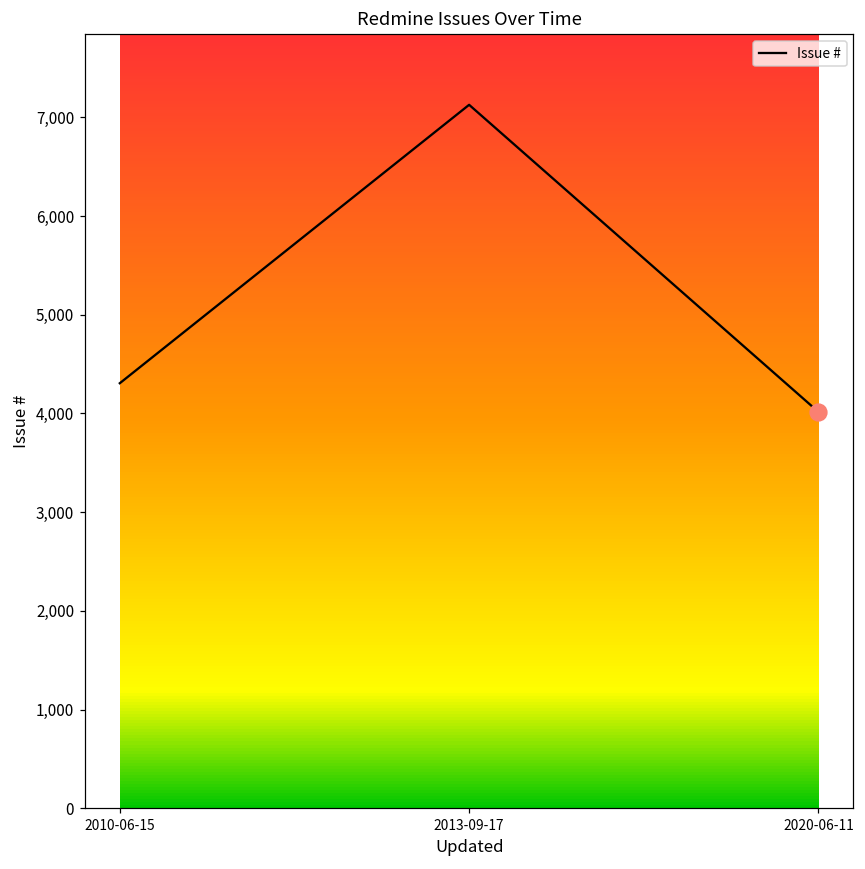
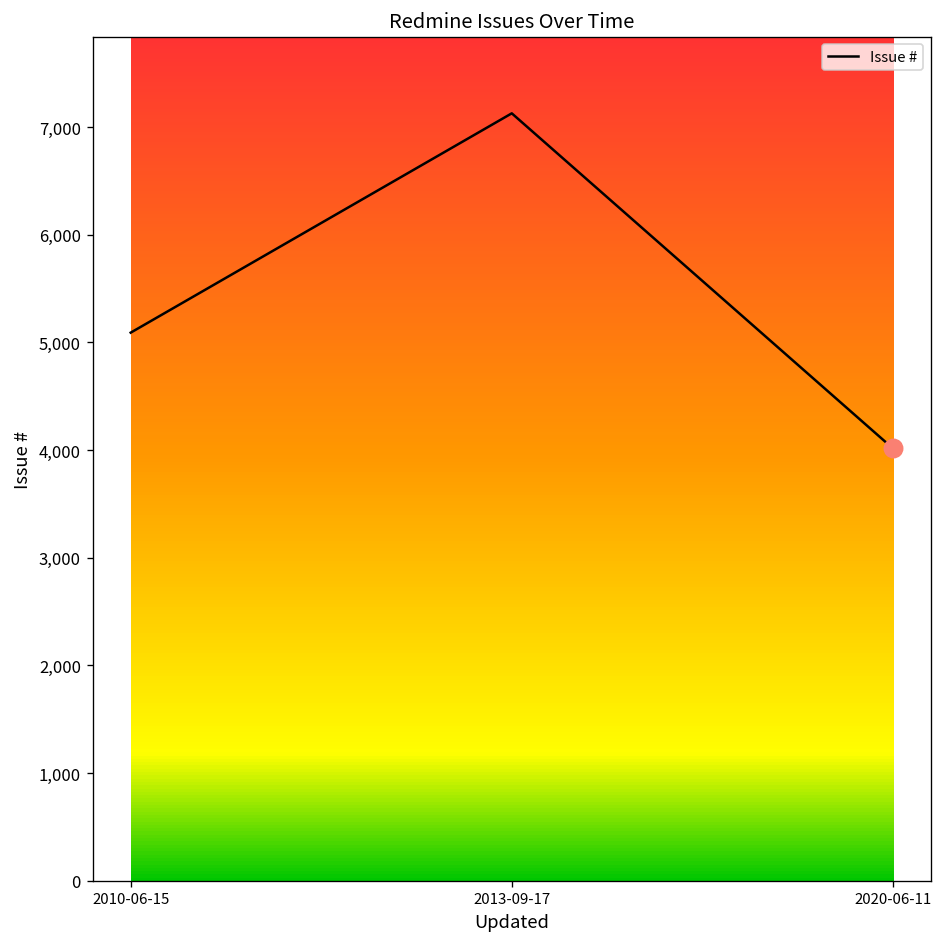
  {
    "Issue #": {
-     "2010-06-15": "4,300",
+     "2010-06-15": "5,100",
      "2013-09-17": "7,100"
    }
  }
